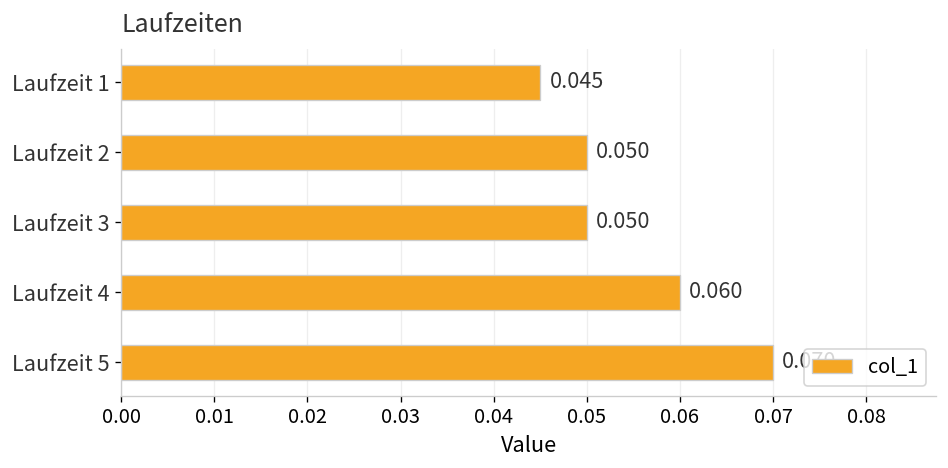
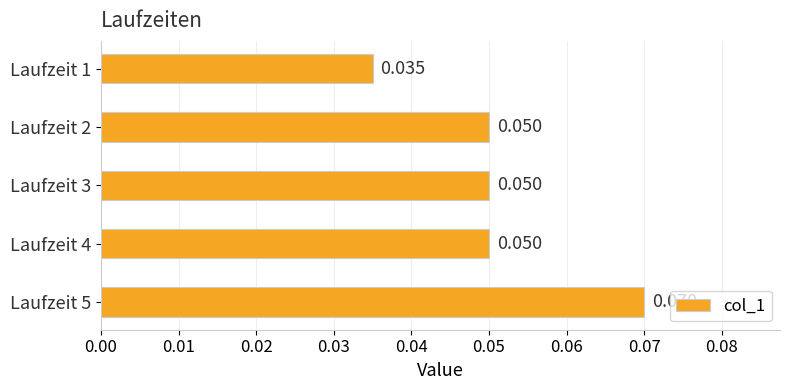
  {
-   "Laufzeit 1": 0.045,
+   "Laufzeit 1": 0.035,
    "Laufzeit 2": 0.050,
    "Laufzeit 3": 0.050,
-   "Laufzeit 4": 0.060
+   "Laufzeit 4": 0.050
  }
